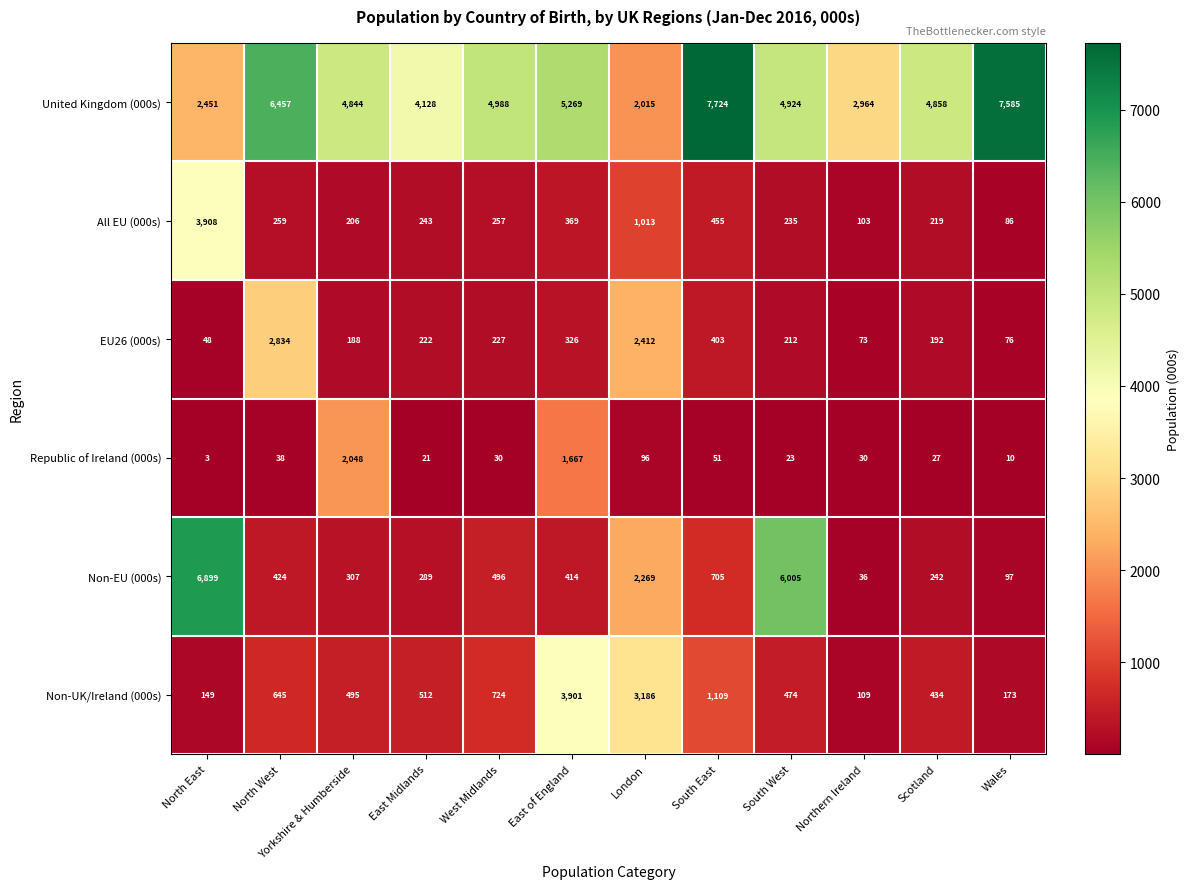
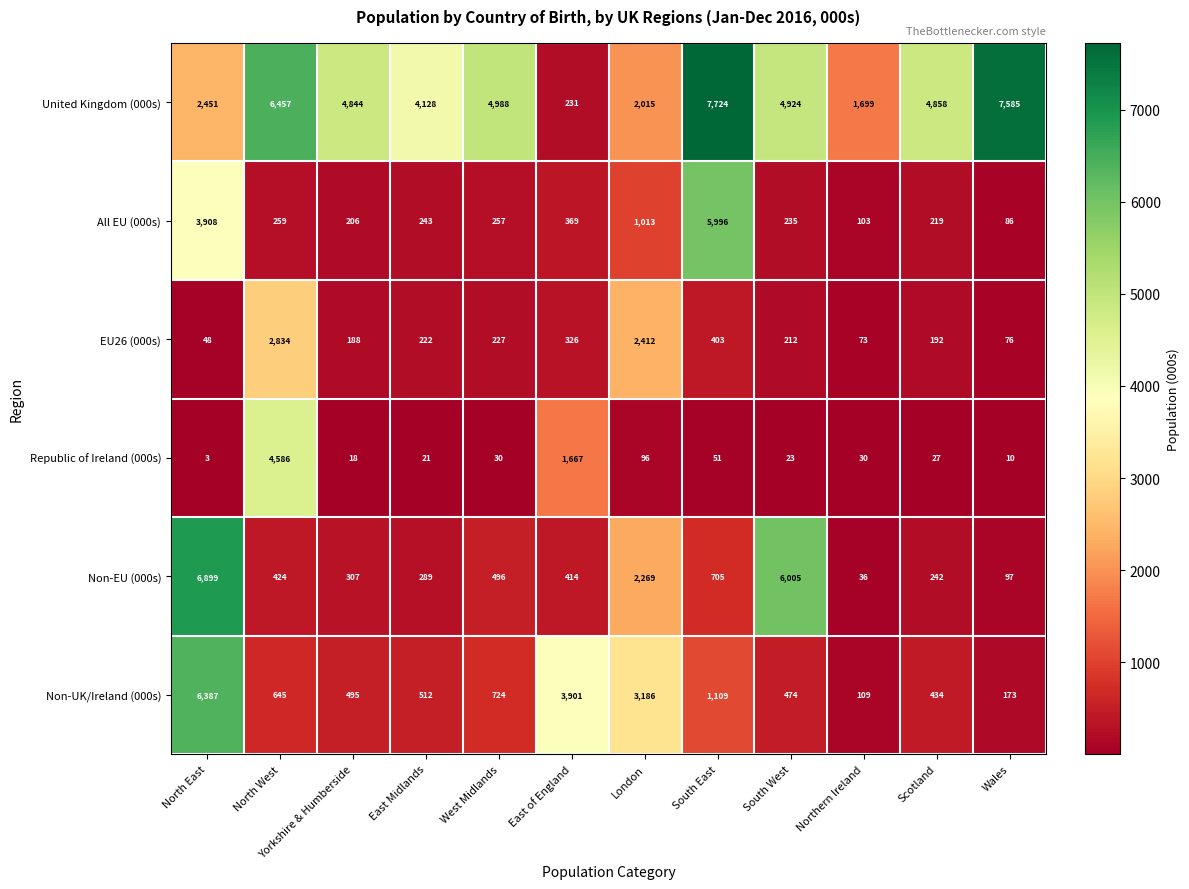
  {
    "United Kingdom (000s)": {
      "North East": "2,451",
      "North West": "6,457",
      "Yorkshire & Humberside": "4,844",
      "East Midlands": "4,128",
      "West Midlands": "4,988",
-     "East of England": "5,269",
+     "East of England": "231",
      "London": "2,015",
      "South East": "7,724",
      "South West": "4,924",
-     "Northern Ireland": "2,964",
+     "Northern Ireland": "1,699",
      "Scotland": "4,858",
      "Wales": "7,585"
    },
    "All EU (000s)": {
      "North East": "3,908",
      "North West": "259",
      "Yorkshire & Humberside": "206",
      "East Midlands": "243",
      "West Midlands": "257",
      "East of England": "369",
      "London": "1,013",
-     "South East": "455",
+     "South East": "5,996",
      "South West": "235",
      "Northern Ireland": "103",
      "Scotland": "219",
      "Wales": "86"
    },
    "EU26 (000s)": {
      "North East": "48",
      "North West": "2,834",
      "Yorkshire & Humberside": "188",
      "East Midlands": "222",
      "West Midlands": "227",
      "East of England": "326",
      "London": "2,412",
      "South East": "403",
      "South West": "212",
      "Northern Ireland": "73",
      "Scotland": "192",
      "Wales": "76"
    },
    "Republic of Ireland (000s)": {
      "North East": "3",
-     "North West": "38",
-     "Yorkshire & Humberside": "2,048",
+     "North West": "4,586",
+     "Yorkshire & Humberside": "18",
      "East Midlands": "21",
      "West Midlands": "30",
      "East of England": "1,667",
      "London": "96",
      "South East": "51",
      "South West": "23",
      "Northern Ireland": "30",
      "Scotland": "27",
      "Wales": "10"
    },
    "Non-EU (000s)": {
      "North East": "6,899",
      "North West": "424",
      "Yorkshire & Humberside": "307",
      "East Midlands": "289",
      "West Midlands": "496",
      "East of England": "414",
      "London": "2,269",
      "South East": "705",
      "South West": "6,005",
      "Northern Ireland": "36",
      "Scotland": "242",
      "Wales": "97"
    },
    "Non-UK/Ireland (000s)": {
-     "North East": "149",
+     "North East": "6,387",
      "North West": "645",
      "Yorkshire & Humberside": "495",
      "East Midlands": "512",
      "West Midlands": "724",
      "East of England": "3,901",
      "London": "3,186",
      "South East": "1,109",
      "South West": "474",
      "Northern Ireland": "109",
      "Scotland": "434",
      "Wales": "173"
    }
  }
